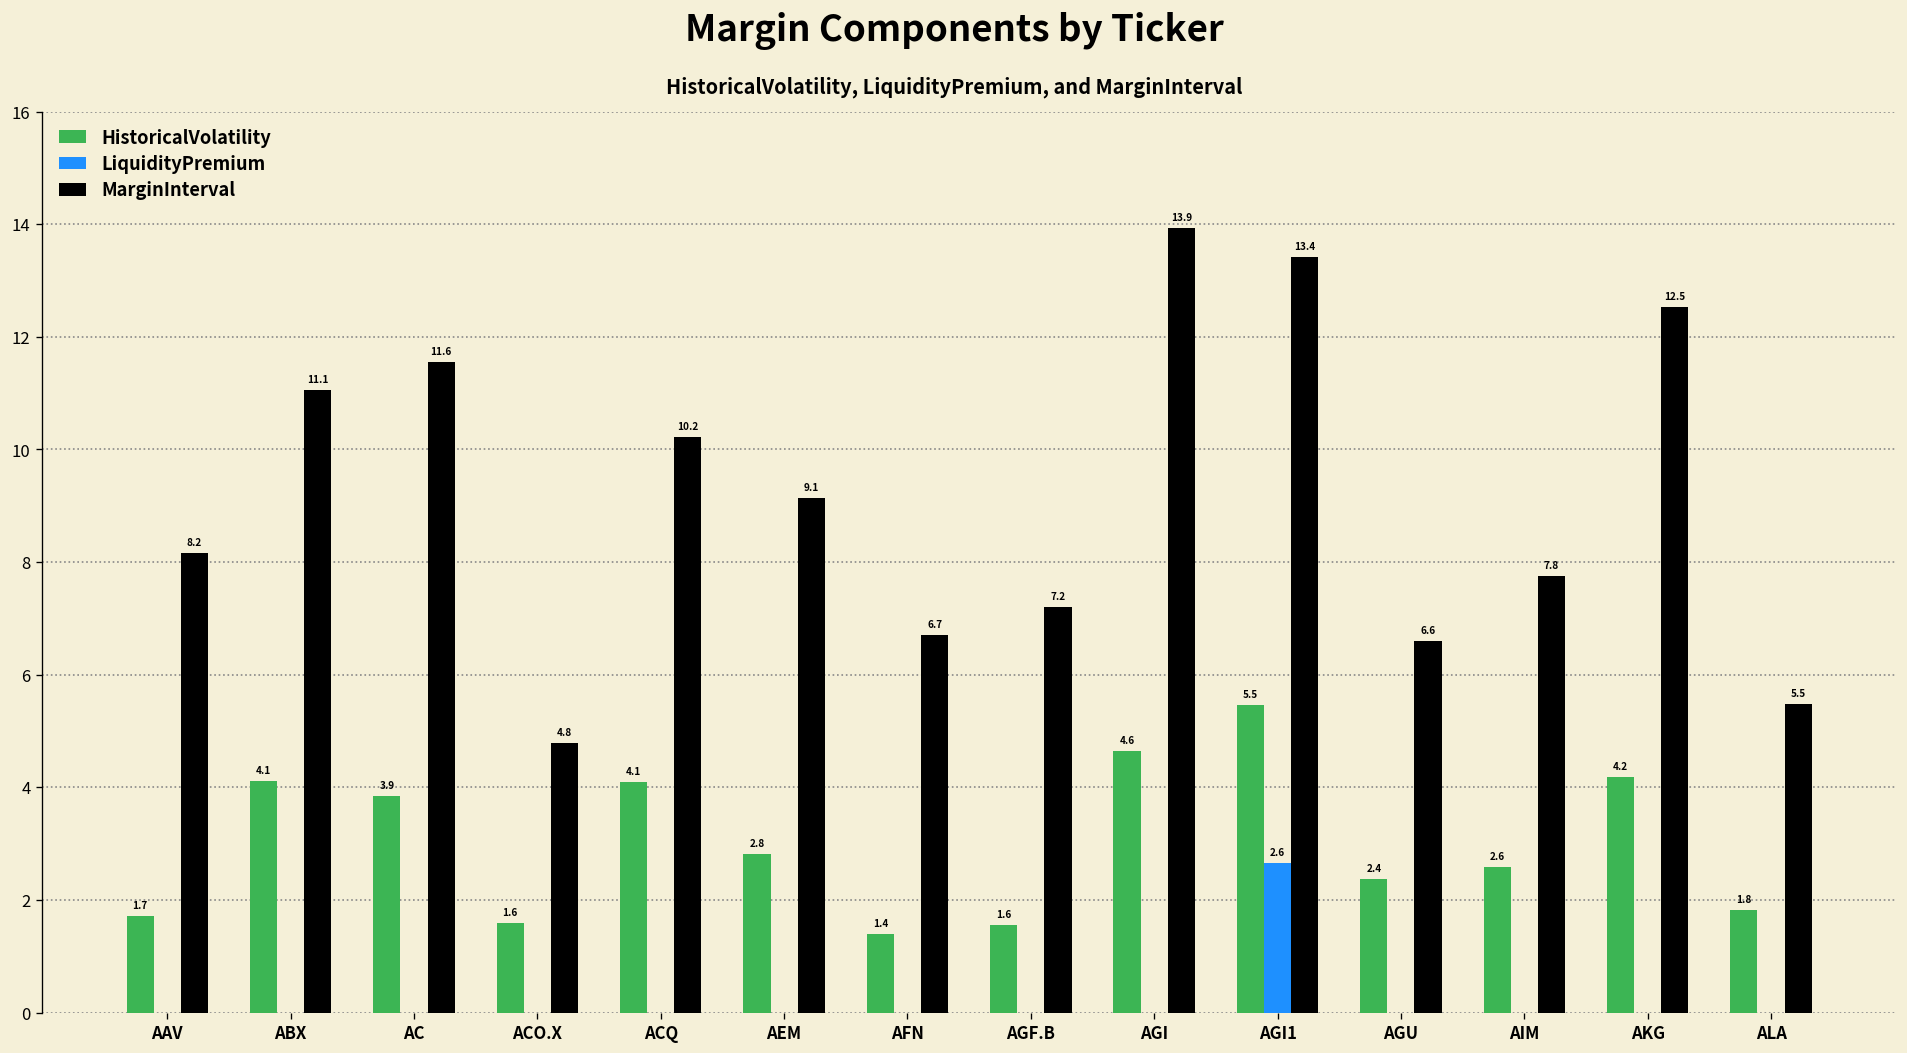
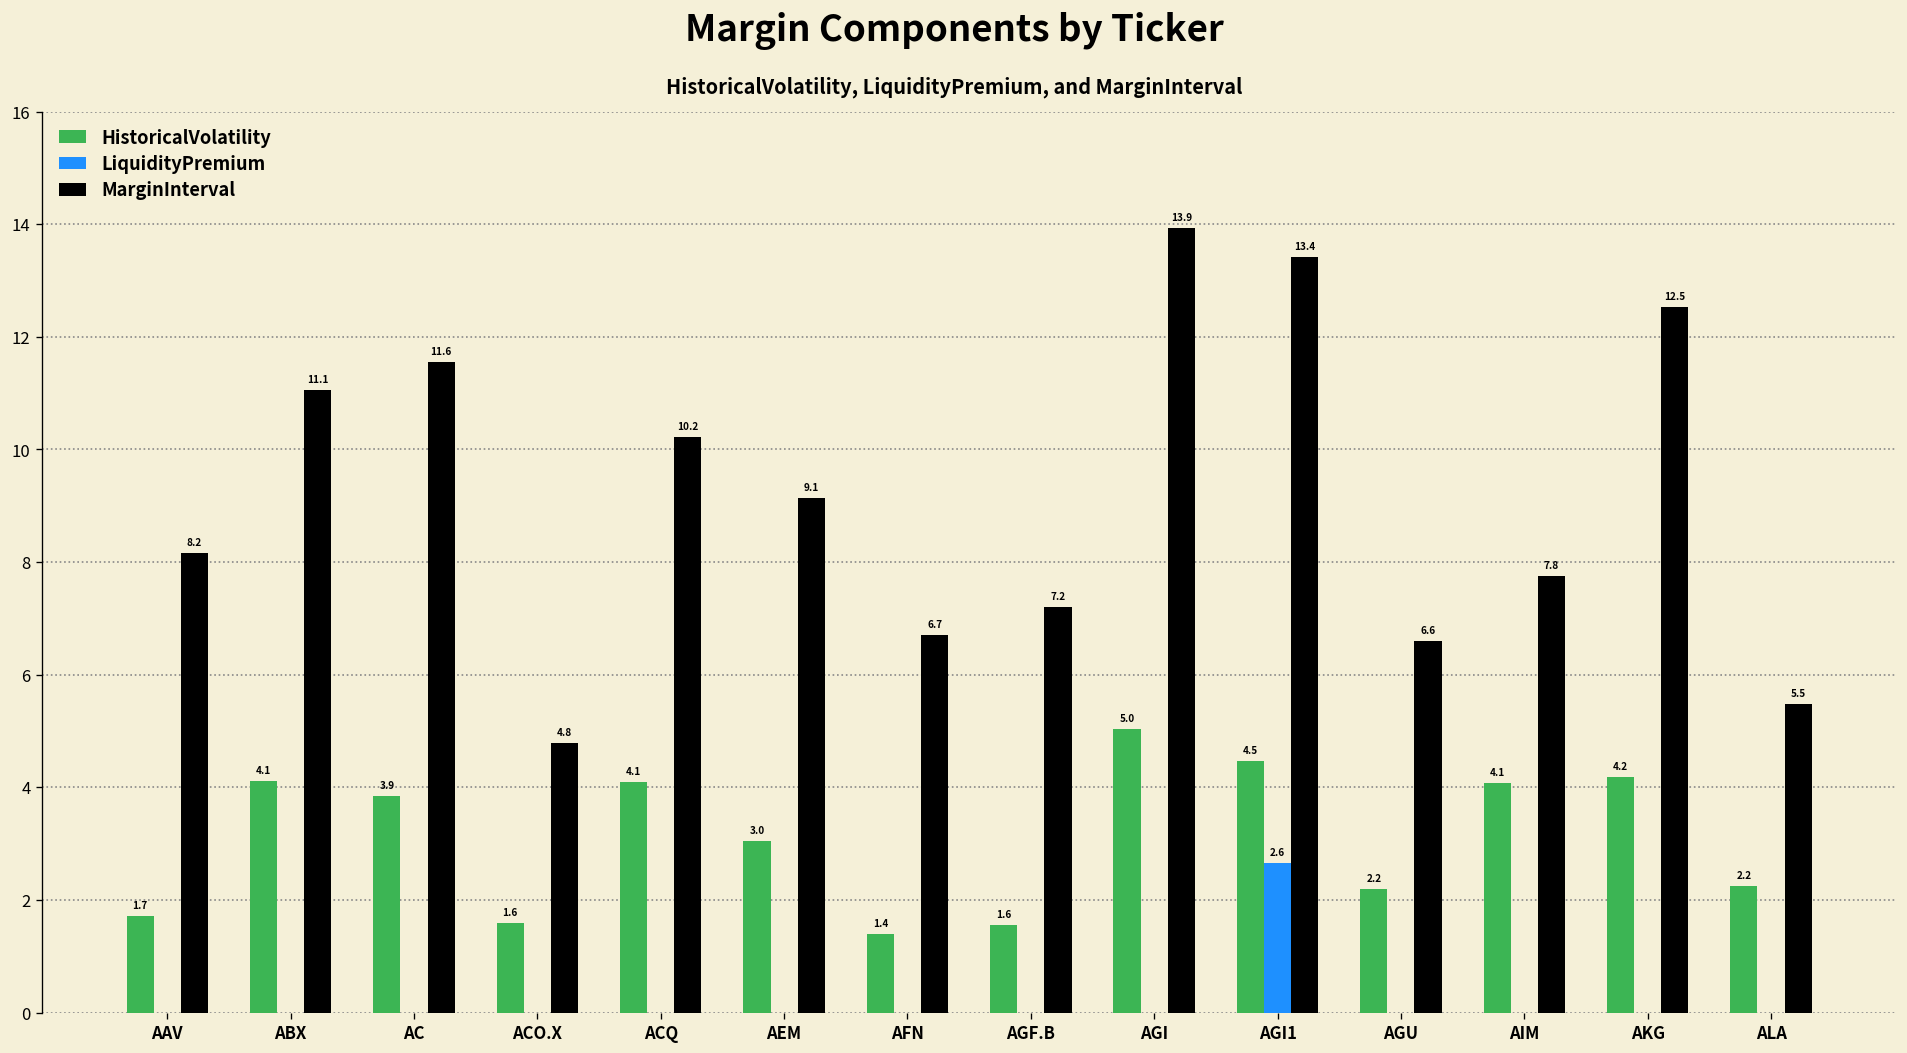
  {
    "HistoricalVolatility": {
      "AAV": 1.7,
      "ABX": 4.1,
      "AC": 3.9,
      "ACO.X": 1.6,
      "ACQ": 4.1,
-     "AEM": 2.8,
+     "AEM": 3.0,
      "AFN": 1.4,
      "AGF.B": 1.6,
-     "AGI": 4.6,
-     "AGI1": 5.5,
-     "AGU": 2.4,
-     "AIM": 2.6,
+     "AGI": 5.0,
+     "AGI1": 4.5,
+     "AGU": 2.2,
+     "AIM": 4.1,
      "AKG": 4.2,
-     "ALA": 1.8
+     "ALA": 2.2
    },
    "LiquidityPremium": {
      "AGI1": 2.6
    },
    "MarginInterval": {
      "AAV": 8.2,
      "ABX": 11.1,
      "AC": 11.6,
      "ACO.X": 4.8,
      "ACQ": 10.2,
      "AEM": 9.1,
      "AFN": 6.7,
      "AGF.B": 7.2,
      "AGI": 13.9,
      "AGI1": 13.4,
      "AGU": 6.6,
      "AIM": 7.8,
      "AKG": 12.5,
      "ALA": 5.5
    }
  }
